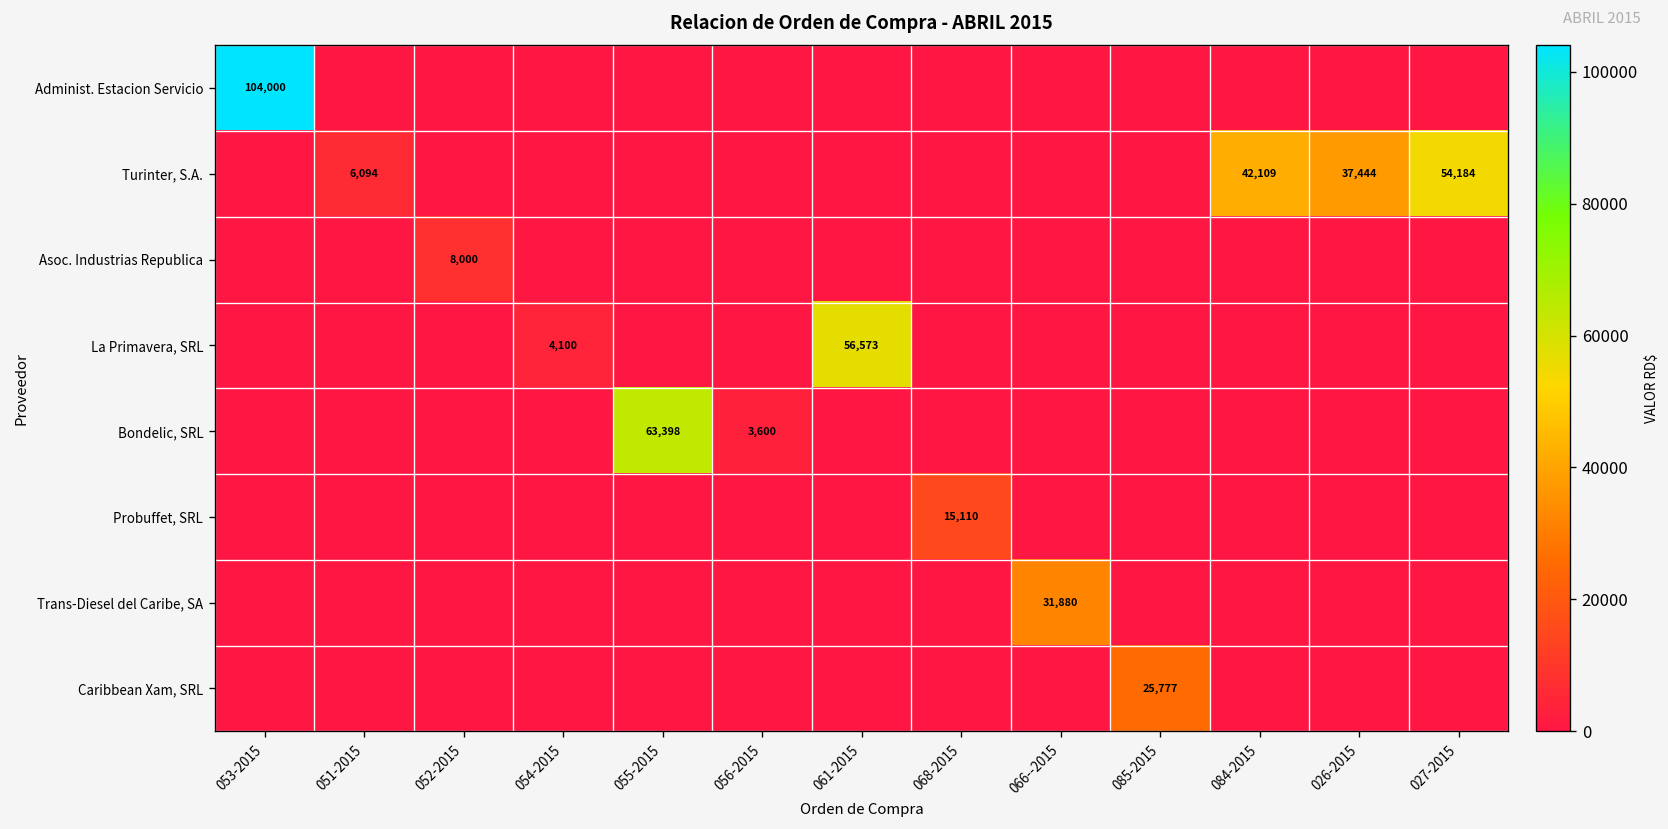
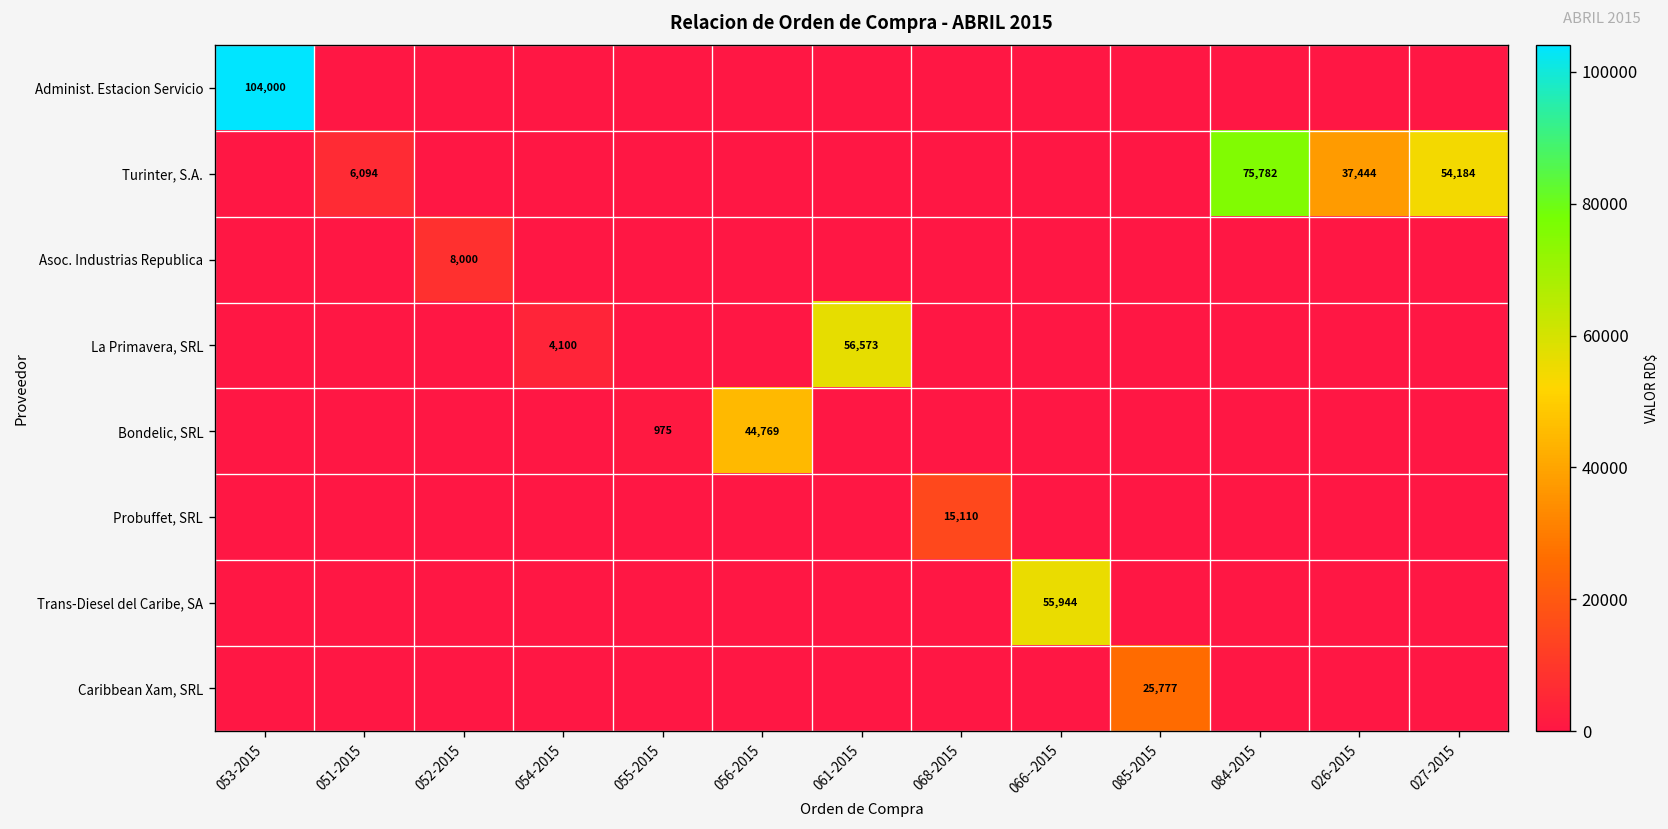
  {
    "Administ. Estacion Servicio": {
      "053-2015": "104,000"
    },
    "Turinter, S.A.": {
      "051-2015": "6,094",
-     "084-2015": "42,109",
+     "084-2015": "75,782",
      "026-2015": "37,444",
      "027-2015": "54,184"
    },
    "Asoc. Industrias Republica": {
      "052-2015": "8,000"
    },
    "La Primavera, SRL": {
      "054-2015": "4,100",
      "061-2015": "56,573"
    },
    "Bondelic, SRL": {
-     "055-2015": "63,398",
-     "056-2015": "3,600"
+     "055-2015": "975",
+     "056-2015": "44,769"
    },
    "Probuffet, SRL": {
      "068-2015": "15,110"
    },
    "Trans-Diesel del Caribe, SA": {
-     "066--2015": "31,880"
+     "066--2015": "55,944"
    },
    "Caribbean Xam, SRL": {
      "085-2015": "25,777"
    }
  }
